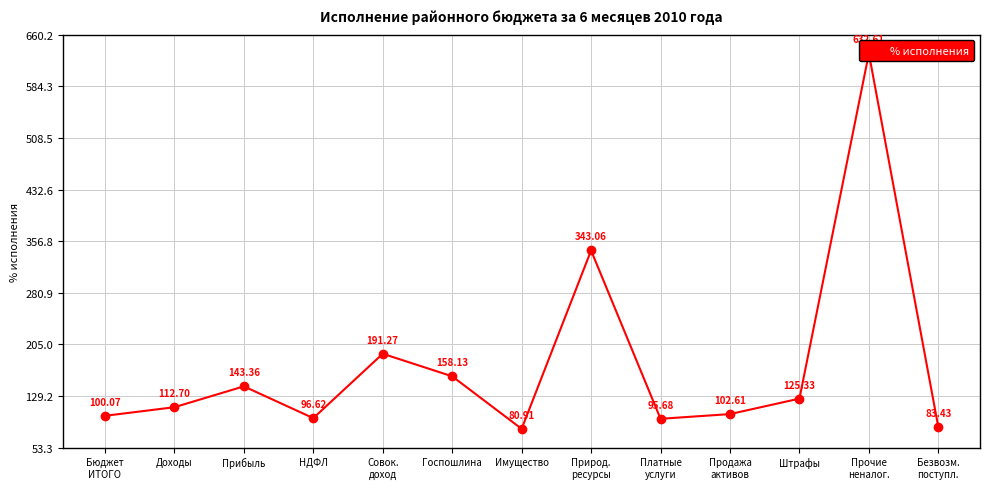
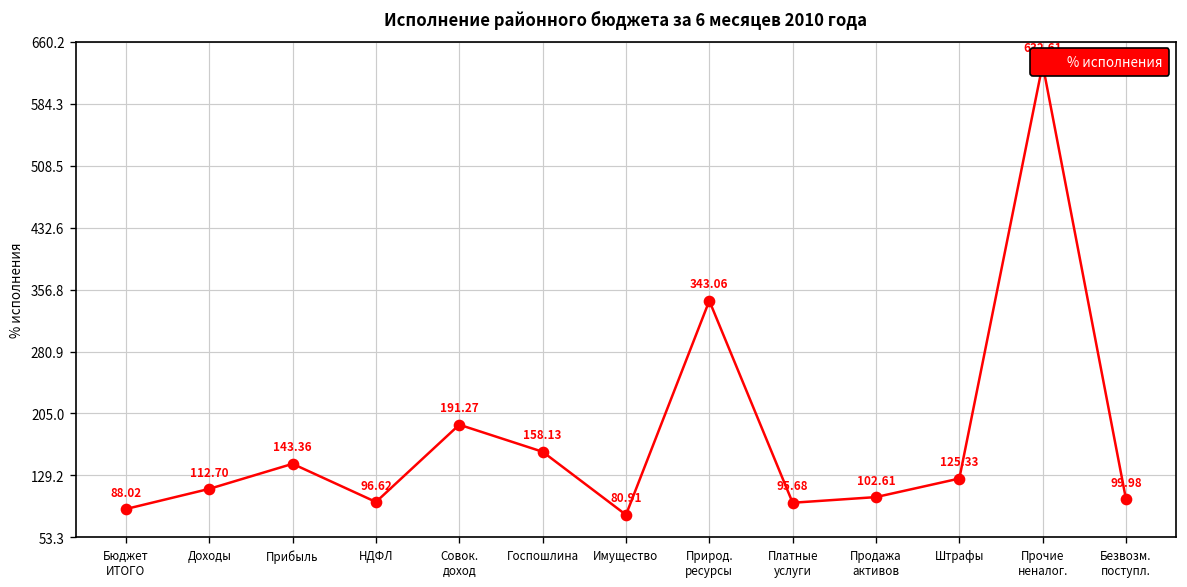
  {
-   "Бюджет ИТОГО": 100.07,
+   "Бюджет ИТОГО": 88.02,
    "Доходы": 112.70,
    "Прибыль": 143.36,
    "НДФЛ": 96.62,
    "Совок. доход": 191.27,
    "Госпошлина": 158.13,
    "Имущество": 80.91,
    "Природ. ресурсы": 343.06,
    "Платные услуги": 95.68,
    "Продажа активов": 102.61,
    "Штрафы": 125.33,
-   "Безвозм. поступл.": 83.43
+   "Безвозм. поступл.": 99.98
  }
